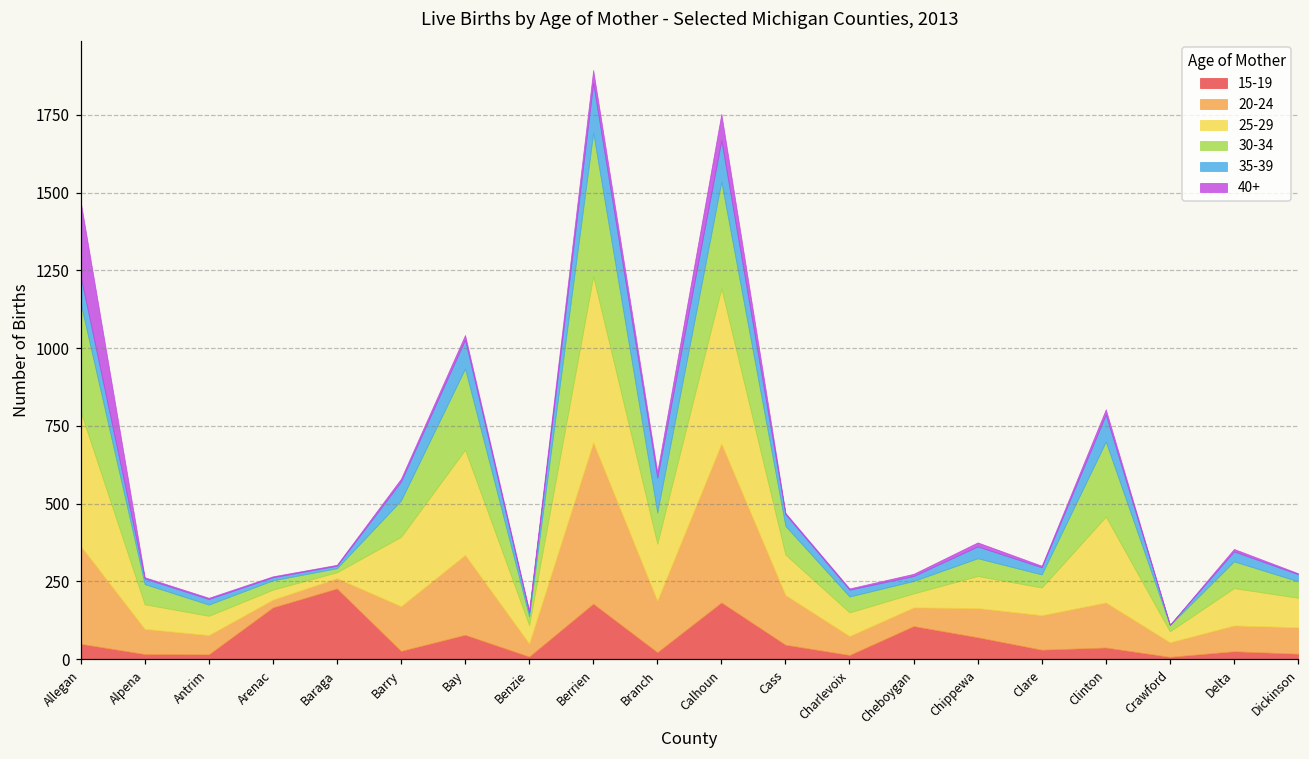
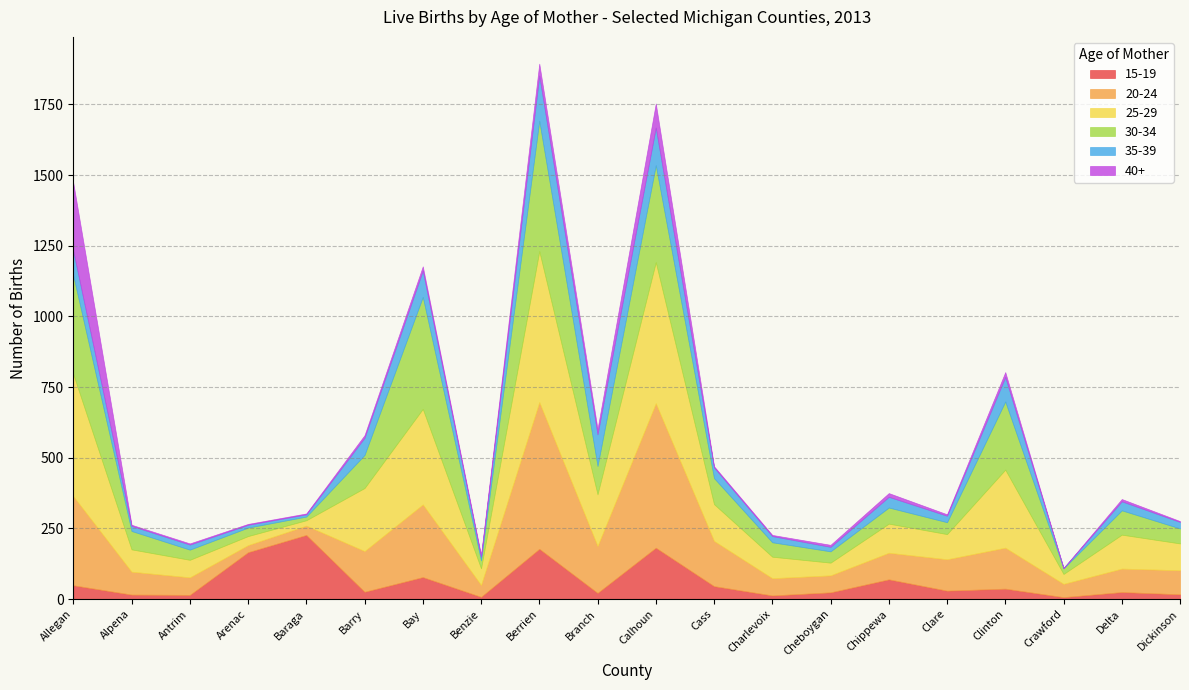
  {
    "15-19": {
      "Allegan": 50,
      "Alpena": 20,
      "Antrim": 20,
      "Arenac": 170,
      "Baraga": 230,
      "Barry": 30,
      "Bay": 80,
      "Berrien": 180,
      "Branch": 20,
      "Calhoun": 180,
      "Cass": 50,
      "Charlevoix": 10,
-     "Cheboygan": 110,
+     "Cheboygan": 20,
      "Chippewa": 70,
      "Clare": 30,
      "Clinton": 40,
      "Delta": 30,
      "Dickinson": 20
    },
    "30-34": {
      "Allegan": 350,
      "Alpena": 70,
      "Antrim": 40,
      "Arenac": 30,
      "Barry": 120,
-     "Bay": 260,
+     "Bay": 400,
      "Benzie": 30,
      "Berrien": 460,
      "Branch": 100,
      "Calhoun": 340,
      "Cass": 90,
      "Charlevoix": 50,
      "Cheboygan": 40,
      "Chippewa": 60,
      "Clare": 40,
      "Clinton": 240,
      "Delta": 90,
      "Dickinson": 50
    },
    "35-39": {
      "Allegan": 90,
      "Barry": 60,
      "Bay": 90,
      "Berrien": 160,
      "Branch": 110,
      "Calhoun": 130,
      "Chippewa": 40,
      "Clinton": 90
    },
    "40+": {
      "Allegan": 240,
      "Barry": 10,
      "Bay": 20,
      "Berrien": 40,
      "Branch": 20,
      "Calhoun": 90,
      "Chippewa": 10,
      "Clinton": 20
    }
  }
